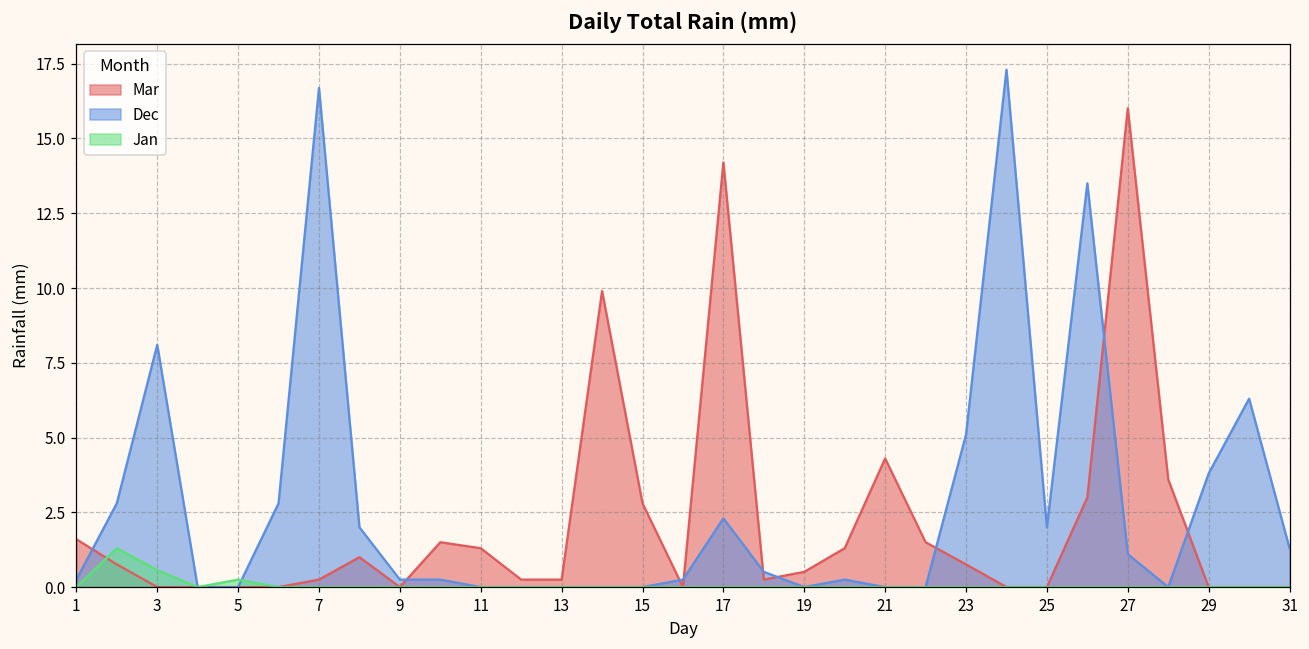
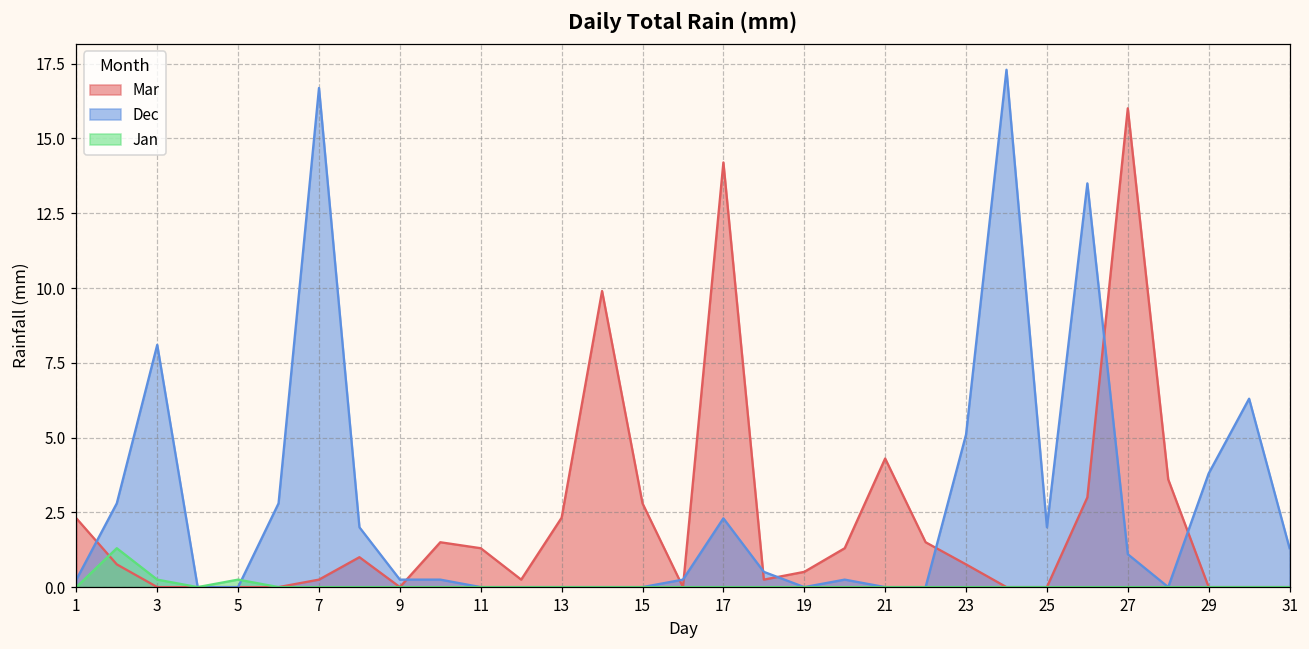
  {
    "Mar": {
-     "1": 1.6,
+     "1": 2.3,
      "3": 0.0,
      "7": 0.3,
      "11": 1.3,
-     "13": 0.3,
+     "13": 2.3,
      "15": 2.8,
      "17": 14.2,
      "19": 0.5,
      "21": 4.3,
      "23": 0.8,
      "27": 16.0
    },
    "Dec": {
      "1": 0.3,
      "3": 8.1,
      "7": 16.7,
      "9": 0.3,
      "17": 2.3,
      "23": 5.1,
      "25": 2.0,
      "27": 1.1,
      "29": 3.8,
      "31": 1.3
    },
    "Jan": {
      "1": 0.0,
-     "3": 0.6,
+     "3": 0.3,
      "5": 0.3,
      "7": 0.0,
      "17": 0.0,
      "23": 0.0,
      "27": 0.0
    }
  }
